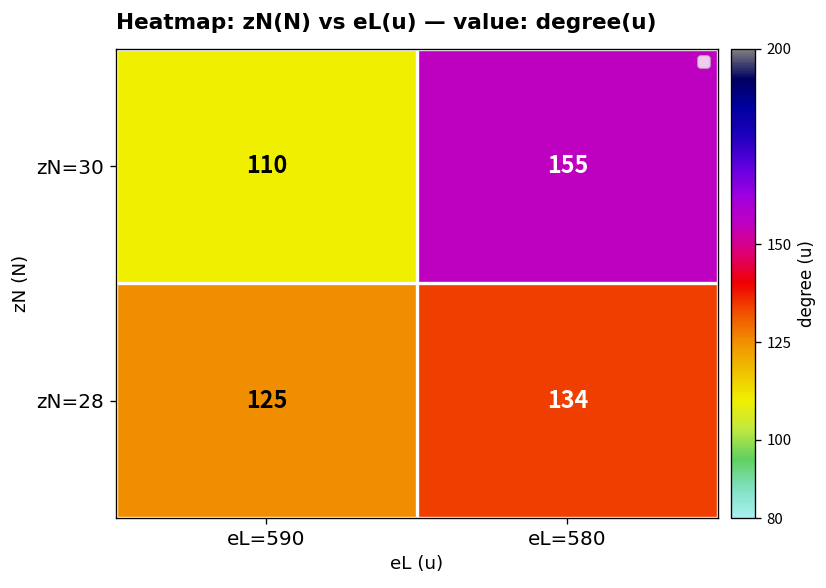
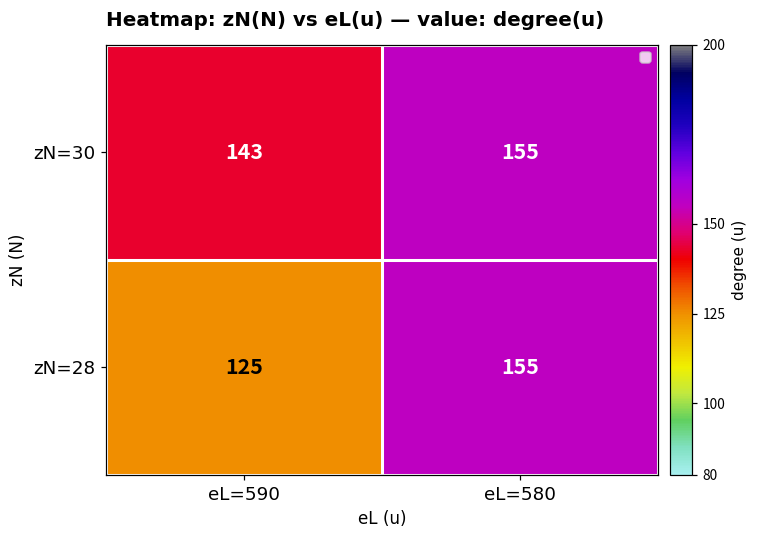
  {
    "zN=30": {
-     "eL=590": 110,
+     "eL=590": 143,
      "eL=580": 155
    },
    "zN=28": {
      "eL=590": 125,
-     "eL=580": 134
+     "eL=580": 155
    }
  }
